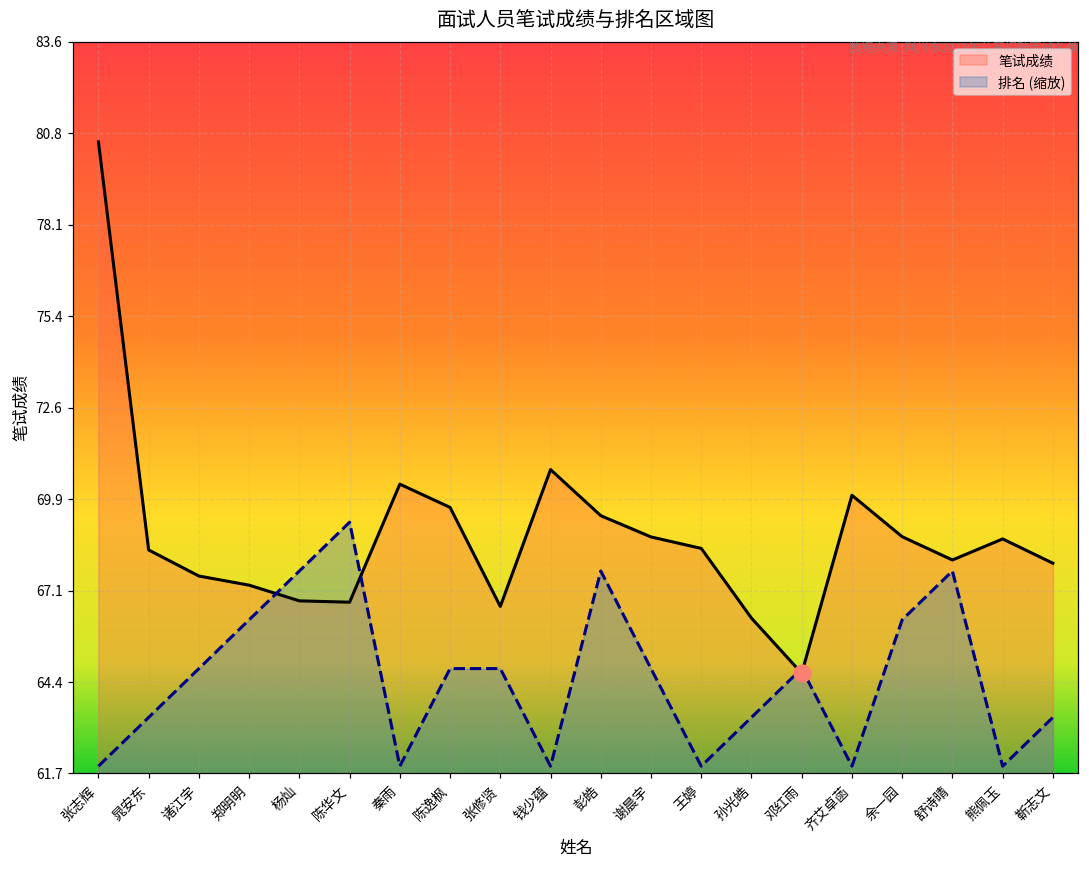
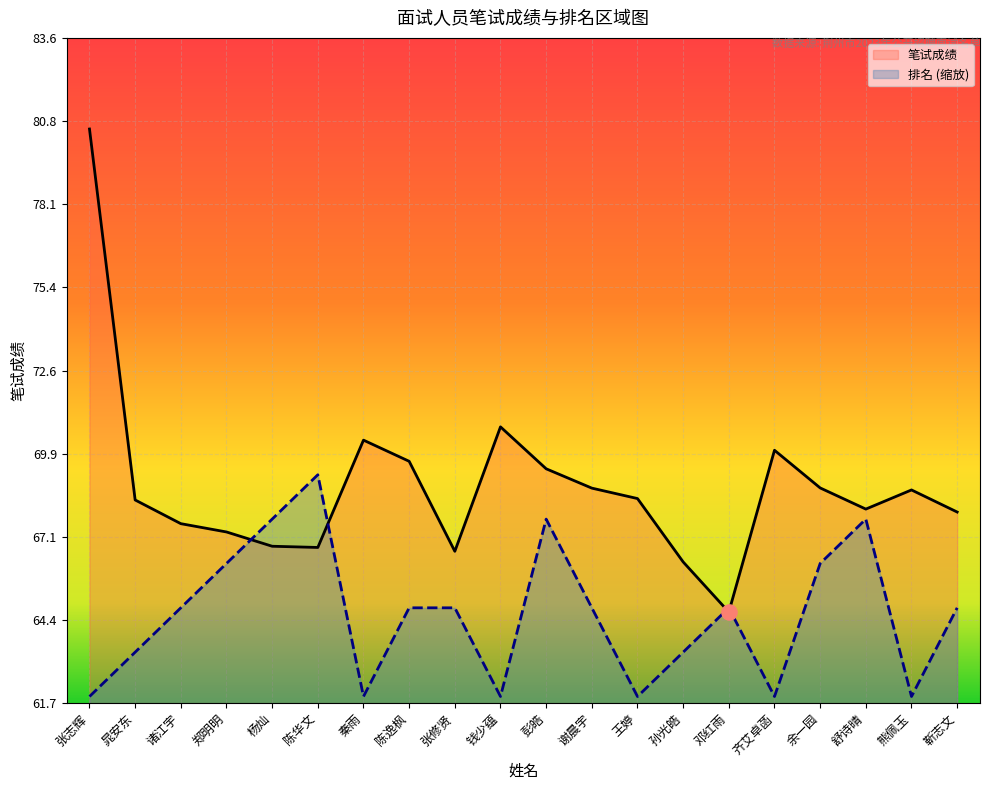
  {
    "排名 (缩放)": {
      "张志辉": 61.9,
      "晁安东": 63.3,
      "诸江宇": 64.8,
      "郑明明": 66.3,
      "杨灿": 67.7,
      "陈华文": 69.2,
      "秦雨": 61.9,
      "陈逸枫": 64.8,
      "张修贤": 64.8,
      "钱少蕴": 61.9,
      "彭皓": 67.7,
      "谢晨宇": 64.8,
      "王婷": 61.9,
      "孙光皓": 63.3,
      "邓红雨": 64.8,
      "齐艾卓菡": 61.9,
      "余一园": 66.3,
      "舒诗晴": 67.7,
      "熊佩玉": 61.9,
-     "靳志文": 63.3
+     "靳志文": 64.8
    }
  }
